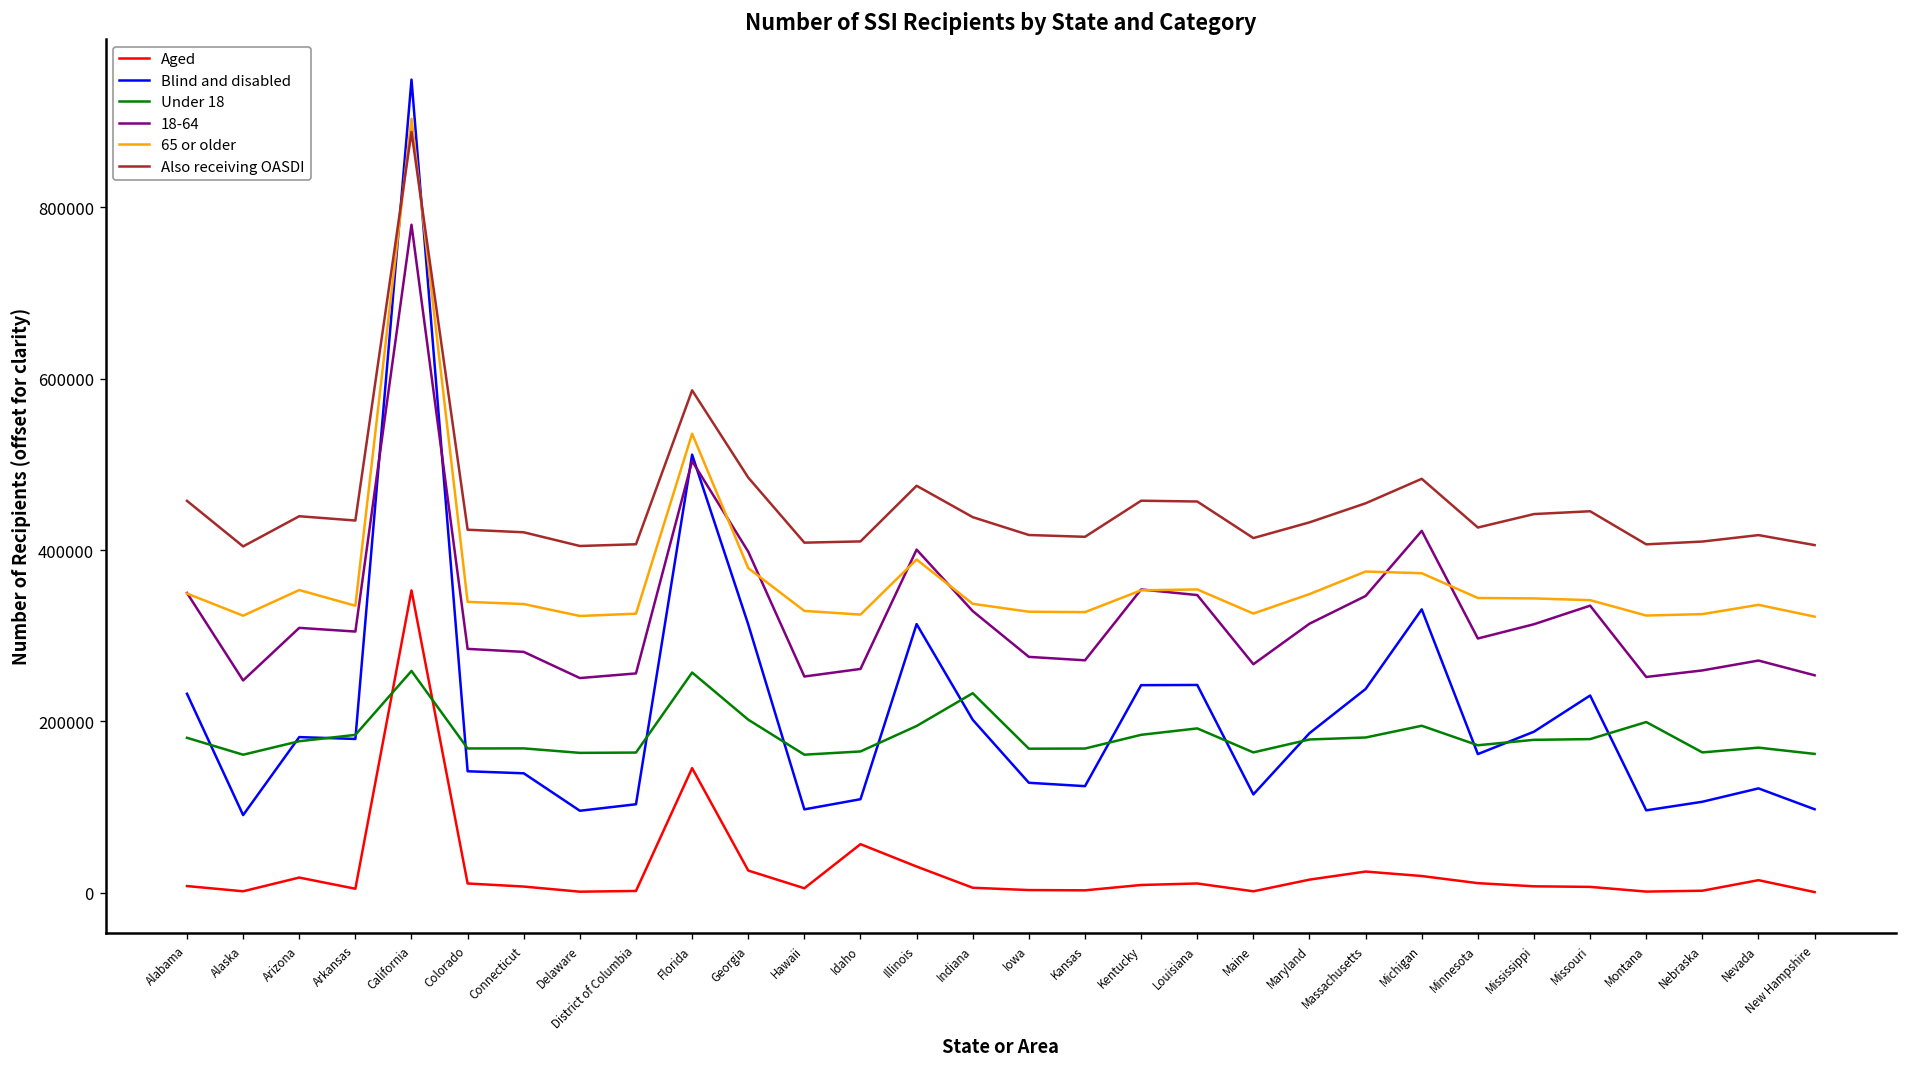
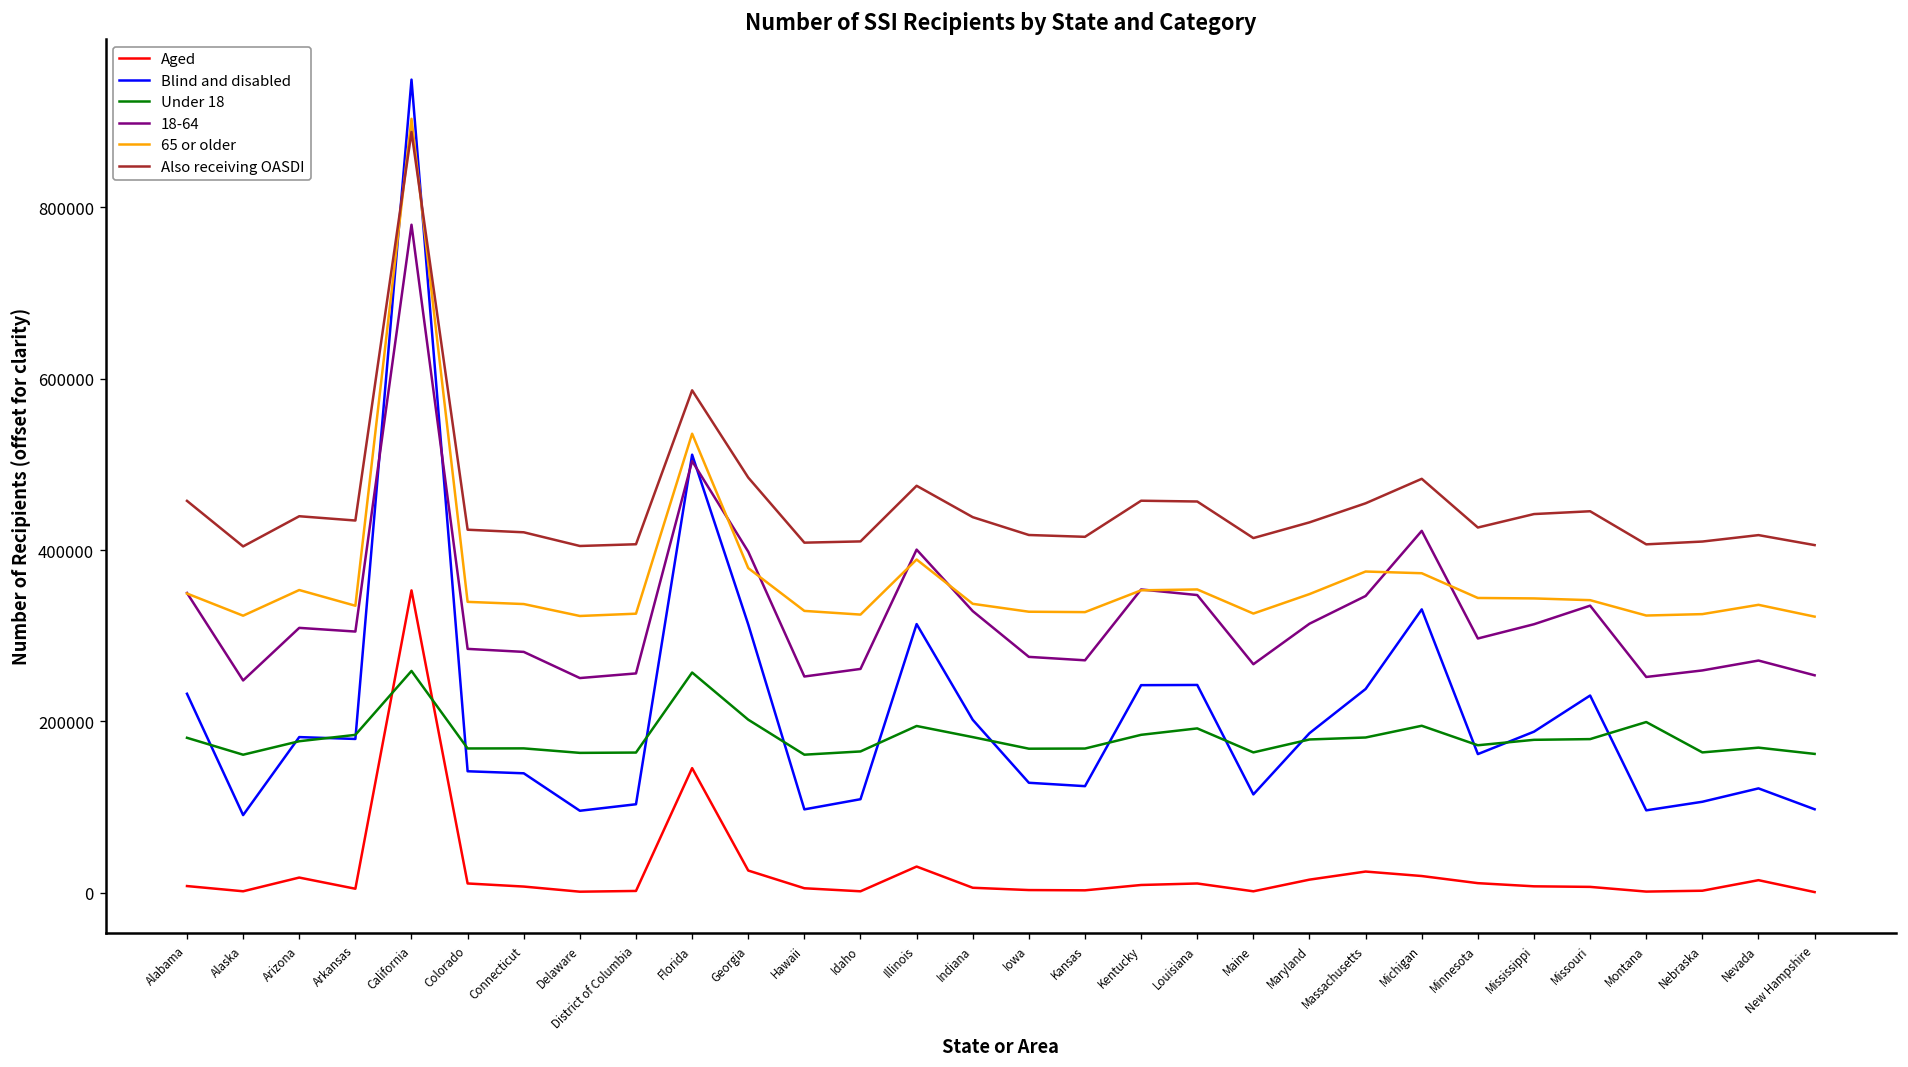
  {
    "Aged": {
      "Alabama": 10000,
      "Alaska": 0,
      "Arizona": 20000,
      "Arkansas": 0,
      "California": 350000,
      "Colorado": 10000,
      "Connecticut": 10000,
      "Delaware": 0,
      "District of Columbia": 0,
      "Florida": 150000,
      "Georgia": 30000,
      "Hawaii": 10000,
-     "Idaho": 60000,
+     "Idaho": 0,
      "Illinois": 30000,
      "Indiana": 10000,
      "Iowa": 0,
      "Kansas": 0,
      "Kentucky": 10000,
      "Louisiana": 10000,
      "Maine": 0,
      "Maryland": 20000,
      "Massachusetts": 20000,
      "Michigan": 20000,
      "Minnesota": 10000,
      "Mississippi": 10000,
      "Missouri": 10000,
      "Montana": 0,
      "Nebraska": 0,
      "Nevada": 10000,
      "New Hampshire": 0
    },
    "Blind and disabled": {
      "Alabama": 230000,
      "Alaska": 90000,
      "Arizona": 180000,
      "Arkansas": 180000,
      "California": 950000,
      "Colorado": 140000,
      "Connecticut": 140000,
      "Delaware": 100000,
      "District of Columbia": 100000,
      "Florida": 510000,
      "Georgia": 310000,
      "Hawaii": 100000,
      "Idaho": 110000,
      "Illinois": 310000,
      "Indiana": 200000,
      "Iowa": 130000,
      "Kansas": 120000,
      "Kentucky": 240000,
      "Louisiana": 240000,
      "Maine": 110000,
      "Maryland": 190000,
      "Massachusetts": 240000,
      "Michigan": 330000,
      "Minnesota": 160000,
      "Mississippi": 190000,
      "Missouri": 230000,
      "Montana": 100000,
      "Nebraska": 110000,
      "Nevada": 120000,
      "New Hampshire": 100000
    },
    "Under 18": {
      "Alabama": 180000,
      "Alaska": 160000,
      "Arizona": 180000,
      "Arkansas": 180000,
      "California": 260000,
      "Colorado": 170000,
      "Connecticut": 170000,
      "Delaware": 160000,
      "District of Columbia": 160000,
      "Florida": 260000,
      "Georgia": 200000,
      "Hawaii": 160000,
      "Idaho": 160000,
      "Illinois": 190000,
-     "Indiana": 230000,
+     "Indiana": 180000,
      "Iowa": 170000,
      "Kansas": 170000,
      "Kentucky": 180000,
      "Louisiana": 190000,
      "Maine": 160000,
      "Maryland": 180000,
      "Massachusetts": 180000,
      "Michigan": 190000,
      "Minnesota": 170000,
      "Mississippi": 180000,
      "Missouri": 180000,
      "Montana": 200000,
      "Nebraska": 160000,
      "Nevada": 170000,
      "New Hampshire": 160000
    },
    "18-64": {
      "Alaska": 250000,
      "Arizona": 310000,
      "Arkansas": 300000,
      "California": 780000,
      "Colorado": 280000,
      "Connecticut": 280000,
      "Delaware": 250000,
      "District of Columbia": 260000,
      "Florida": 500000,
      "Georgia": 400000,
      "Hawaii": 250000,
      "Idaho": 260000,
      "Illinois": 400000,
      "Indiana": 330000,
      "Iowa": 280000,
      "Kansas": 270000,
      "Louisiana": 350000,
      "Maine": 270000,
      "Maryland": 310000,
      "Massachusetts": 350000,
      "Michigan": 420000,
      "Minnesota": 300000,
      "Mississippi": 310000,
      "Missouri": 340000,
      "Montana": 250000,
      "Nebraska": 260000,
      "Nevada": 270000,
      "New Hampshire": 250000
    },
    "65 or older": {
      "Alaska": 320000,
      "Arizona": 350000,
      "Arkansas": 340000,
      "California": 900000,
      "Colorado": 340000,
      "Connecticut": 340000,
      "Delaware": 320000,
      "District of Columbia": 330000,
      "Florida": 540000,
      "Georgia": 380000,
      "Hawaii": 330000,
      "Idaho": 320000,
      "Illinois": 390000,
      "Indiana": 340000,
      "Iowa": 330000,
      "Kansas": 330000,
      "Louisiana": 350000,
      "Maine": 330000,
      "Maryland": 350000,
      "Massachusetts": 370000,
      "Michigan": 370000,
      "Minnesota": 340000,
      "Mississippi": 340000,
      "Missouri": 340000,
      "Montana": 320000,
      "Nebraska": 330000,
      "Nevada": 340000,
      "New Hampshire": 320000
    },
    "Also receiving OASDI": {
      "Alabama": 460000,
      "Alaska": 400000,
      "Arizona": 440000,
      "Arkansas": 430000,
      "California": 890000,
      "Colorado": 420000,
      "Connecticut": 420000,
      "Delaware": 400000,
      "District of Columbia": 410000,
      "Florida": 590000,
      "Georgia": 480000,
      "Hawaii": 410000,
      "Idaho": 410000,
      "Illinois": 480000,
      "Indiana": 440000,
      "Iowa": 420000,
      "Kansas": 420000,
      "Kentucky": 460000,
      "Louisiana": 460000,
      "Maine": 410000,
      "Maryland": 430000,
      "Massachusetts": 450000,
      "Michigan": 480000,
      "Minnesota": 430000,
      "Mississippi": 440000,
      "Missouri": 450000,
      "Montana": 410000,
      "Nebraska": 410000,
      "Nevada": 420000,
      "New Hampshire": 410000
    }
  }
